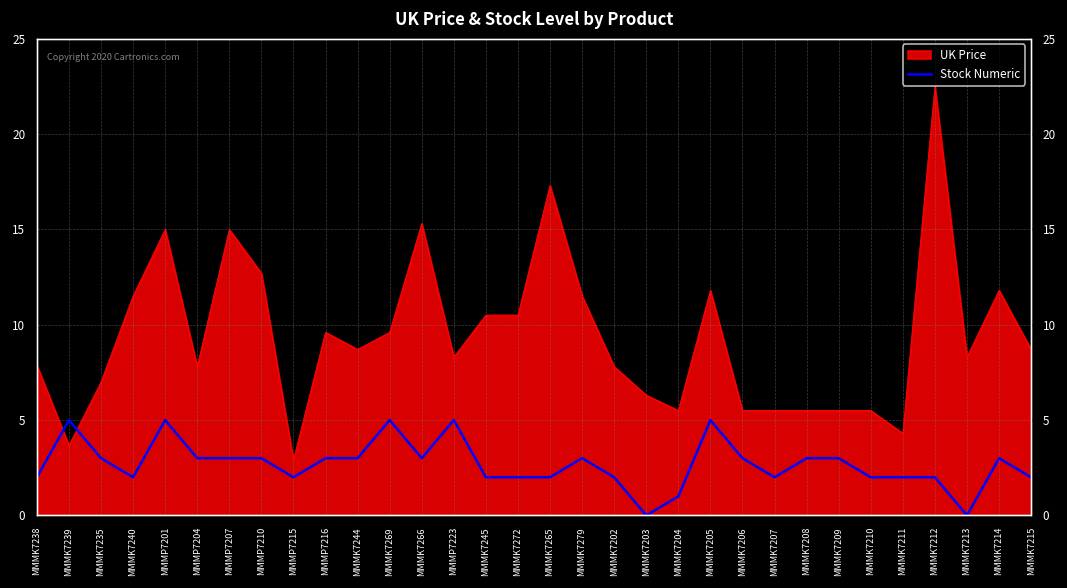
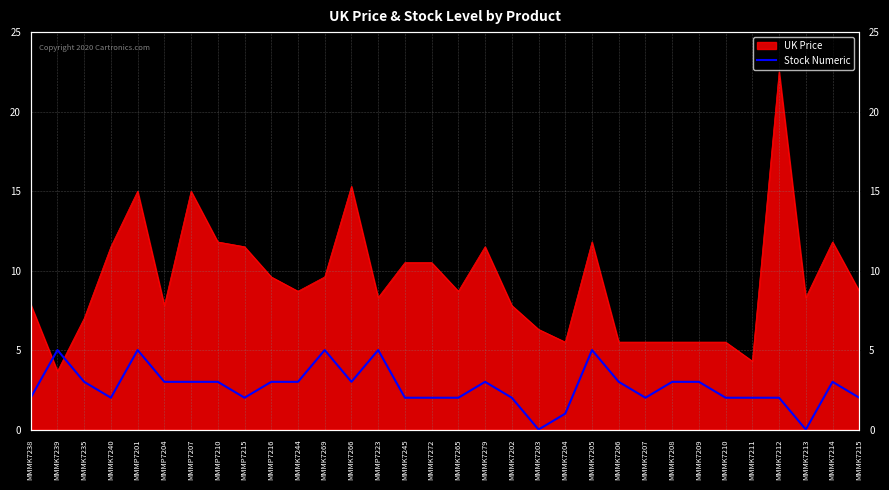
  {
    "UK Price": {
      "MMMK7238": 7.9,
      "MMMK7239": 3.7,
      "MMMK7235": 7.0,
      "MMMK7240": 11.5,
      "MMMP7201": 15.0,
      "MMMP7204": 7.8,
      "MMMP7207": 15.0,
-     "MMMP7210": 12.7,
-     "MMMP7215": 2.9,
+     "MMMP7210": 11.8,
+     "MMMP7215": 11.5,
      "MMMP7216": 9.6,
      "MMMK7244": 8.7,
      "MMMK7269": 9.6,
      "MMMK7266": 15.3,
      "MMMP7223": 8.3,
      "MMMK7245": 10.5,
      "MMMK7272": 10.5,
-     "MMMK7265": 17.3,
+     "MMMK7265": 8.7,
      "MMMK7279": 11.5,
      "MMMK7202": 7.8,
      "MMMK7203": 6.3,
      "MMMK7204": 5.5,
      "MMMK7205": 11.8,
      "MMMK7206": 5.5,
      "MMMK7207": 5.5,
      "MMMK7208": 5.5,
      "MMMK7209": 5.5,
      "MMMK7210": 5.5,
      "MMMK7211": 4.3,
      "MMMK7212": 22.5,
      "MMMK7213": 8.3,
      "MMMK7214": 11.8,
      "MMMK7215": 8.7
    },
    "Stock Numeric": {
      "MMMK7238": 2.0,
      "MMMK7239": 5.0,
      "MMMK7235": 3.0,
      "MMMK7240": 2.0,
      "MMMP7201": 5.0,
      "MMMP7204": 3.0,
      "MMMP7207": 3.0,
      "MMMP7210": 3.0,
      "MMMP7215": 2.0,
      "MMMP7216": 3.0,
      "MMMK7244": 3.0,
      "MMMK7269": 5.0,
      "MMMK7266": 3.0,
      "MMMP7223": 5.0,
      "MMMK7245": 2.0,
      "MMMK7272": 2.0,
      "MMMK7265": 2.0,
      "MMMK7279": 3.0,
      "MMMK7202": 2.0,
      "MMMK7203": 0.0,
      "MMMK7204": 1.0,
      "MMMK7205": 5.0,
      "MMMK7206": 3.0,
      "MMMK7207": 2.0,
      "MMMK7208": 3.0,
      "MMMK7209": 3.0,
      "MMMK7210": 2.0,
      "MMMK7211": 2.0,
      "MMMK7212": 2.0,
      "MMMK7213": 0.0,
      "MMMK7214": 3.0,
      "MMMK7215": 2.0
    }
  }
